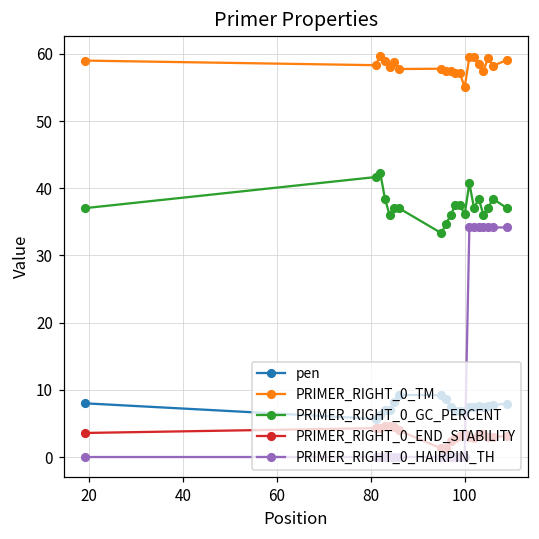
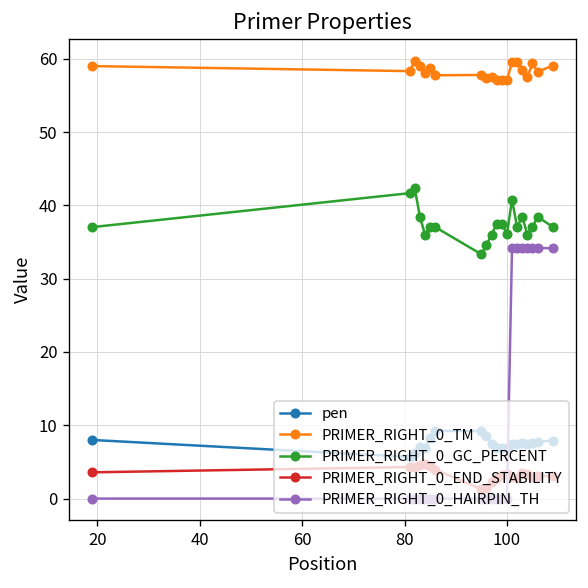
  {
    "PRIMER_RIGHT_0_TM": {
-     "100": 55
+     "100": 57
    },
    "PRIMER_RIGHT_0_GC_PERCENT": {
      "100": 36
    }
  }
